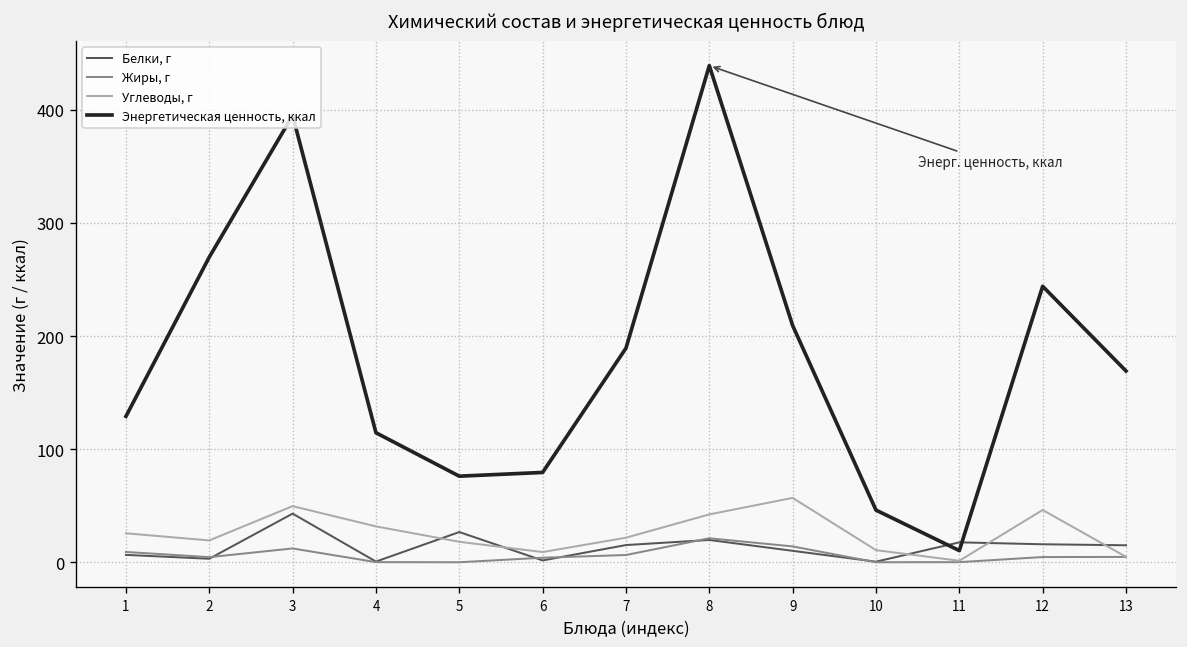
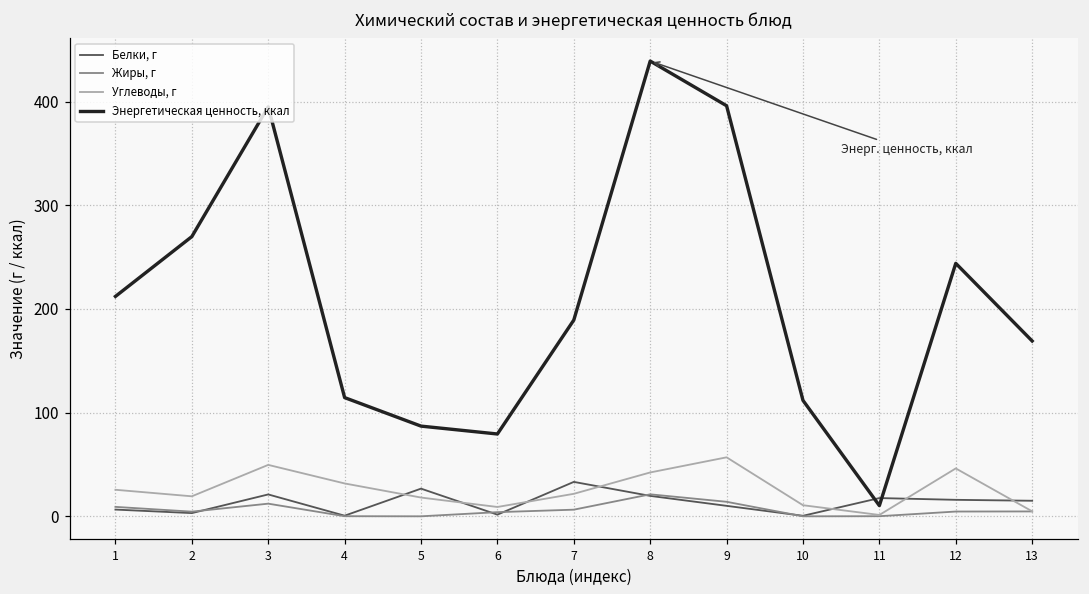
  {
    "Белки, г": {
-     "3": 40,
+     "3": 20,
      "5": 30,
-     "7": 20,
+     "7": 30,
      "9": 10,
      "11": 20,
      "12": 20,
      "13": 20
    },
    "Энергетическая ценность, ккал": {
-     "1": 130,
+     "1": 210,
      "2": 270,
      "4": 110,
-     "5": 80,
+     "5": 90,
      "6": 80,
      "7": 190,
      "8": 440,
-     "9": 210,
-     "10": 50,
+     "9": 400,
+     "10": 110,
      "11": 10,
      "12": 240,
      "13": 170
    }
  }
